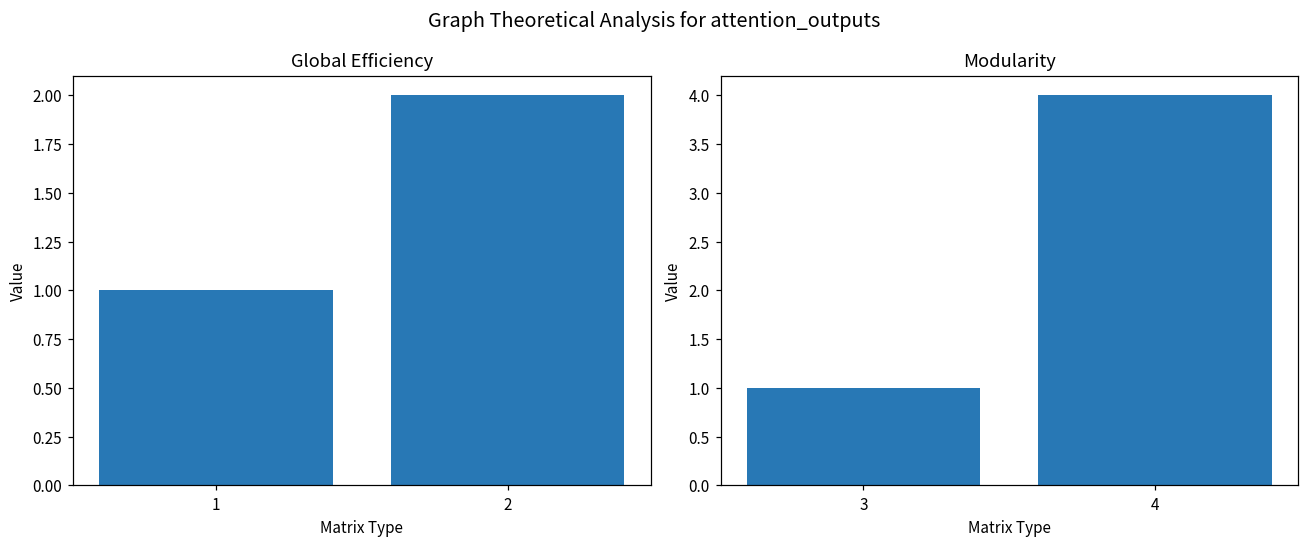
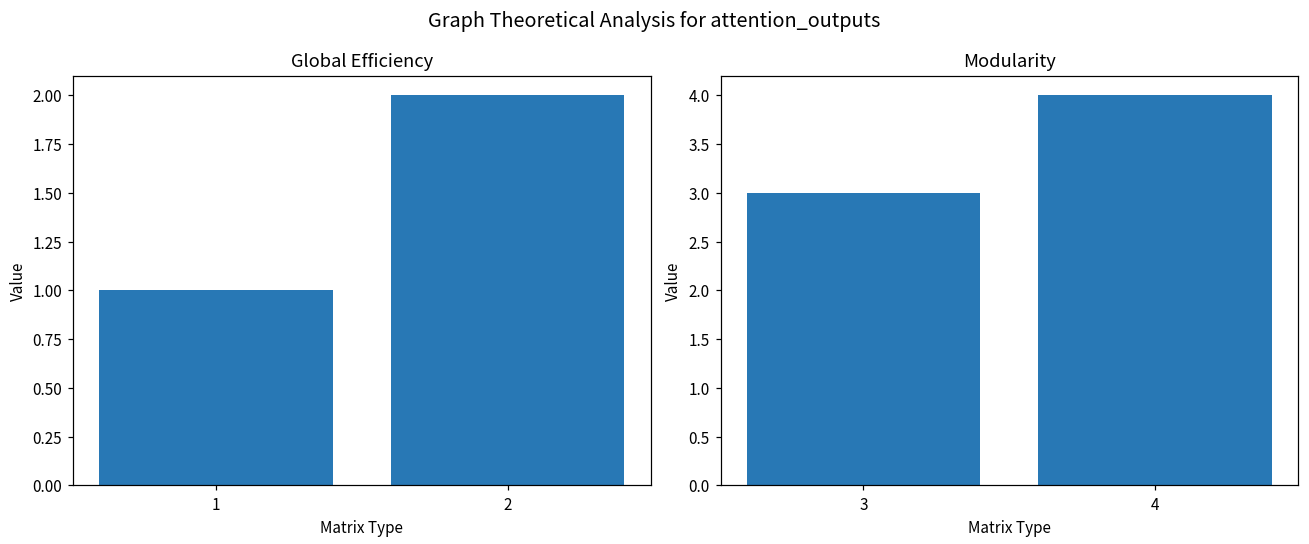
  {
    "Global Efficiency": {
      "1": 1.00,
      "2": 2.00
    },
    "Modularity": {
-     "3": 1,
+     "3": 3,
      "4": 4
    }
  }
